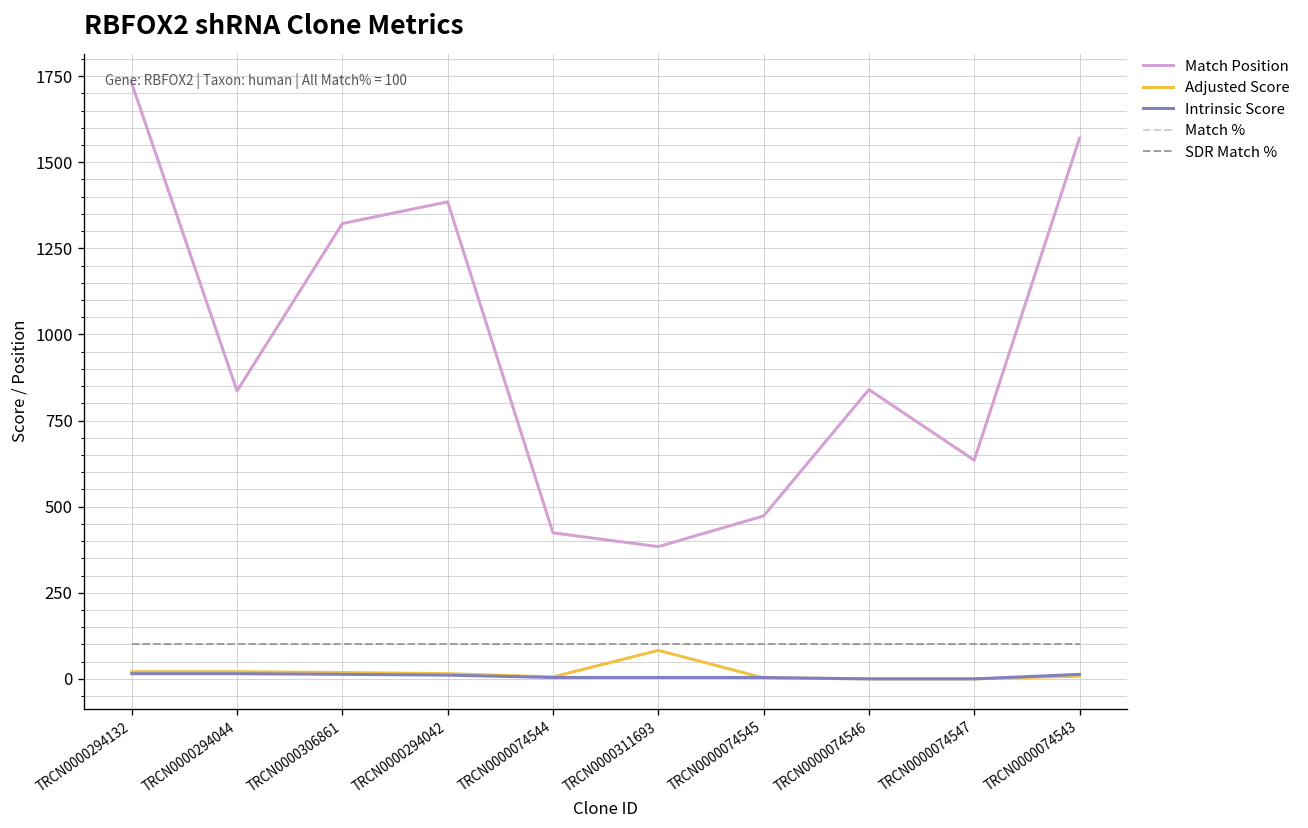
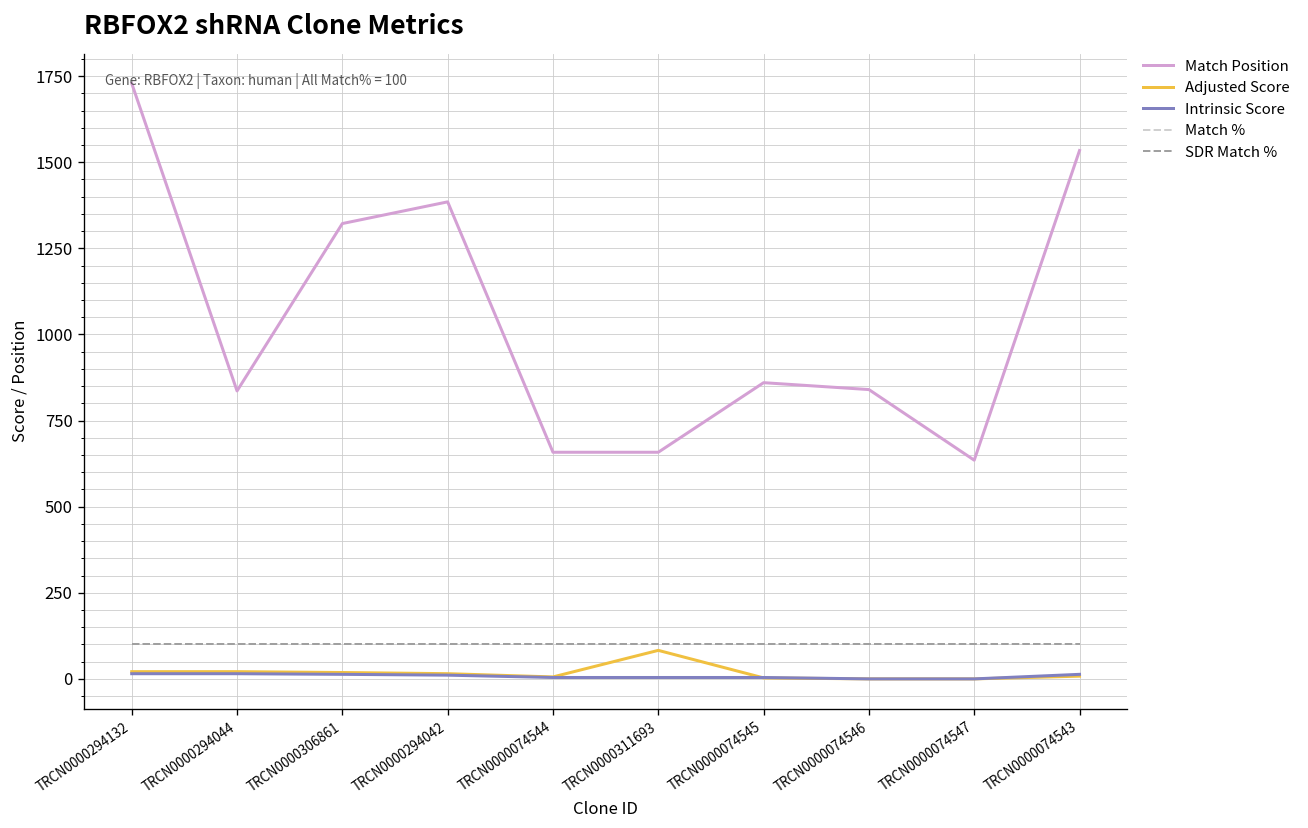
  {
    "Match Position": {
      "TRCN0000294044": 840,
      "TRCN0000306861": 1320,
      "TRCN0000294042": 1390,
-     "TRCN0000074544": 420,
-     "TRCN0000311693": 380,
-     "TRCN0000074545": 470,
+     "TRCN0000074544": 660,
+     "TRCN0000311693": 660,
+     "TRCN0000074545": 860,
      "TRCN0000074546": 840,
      "TRCN0000074547": 640,
-     "TRCN0000074543": 1570
+     "TRCN0000074543": 1530
    },
    "Adjusted Score": {
      "TRCN0000311693": 80
    }
  }
